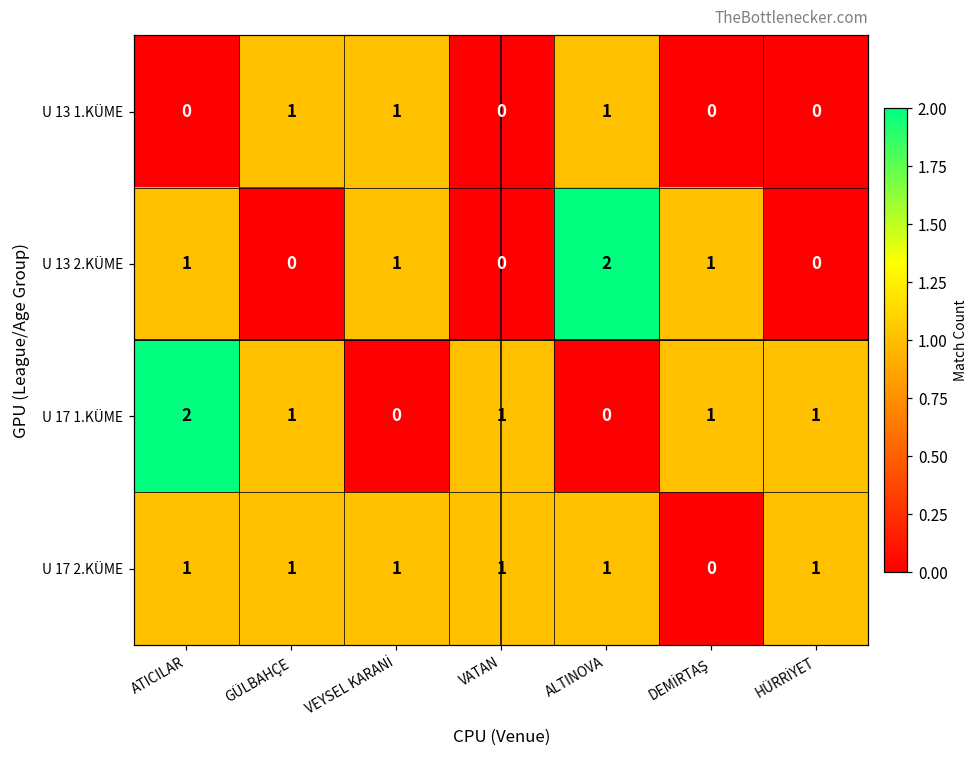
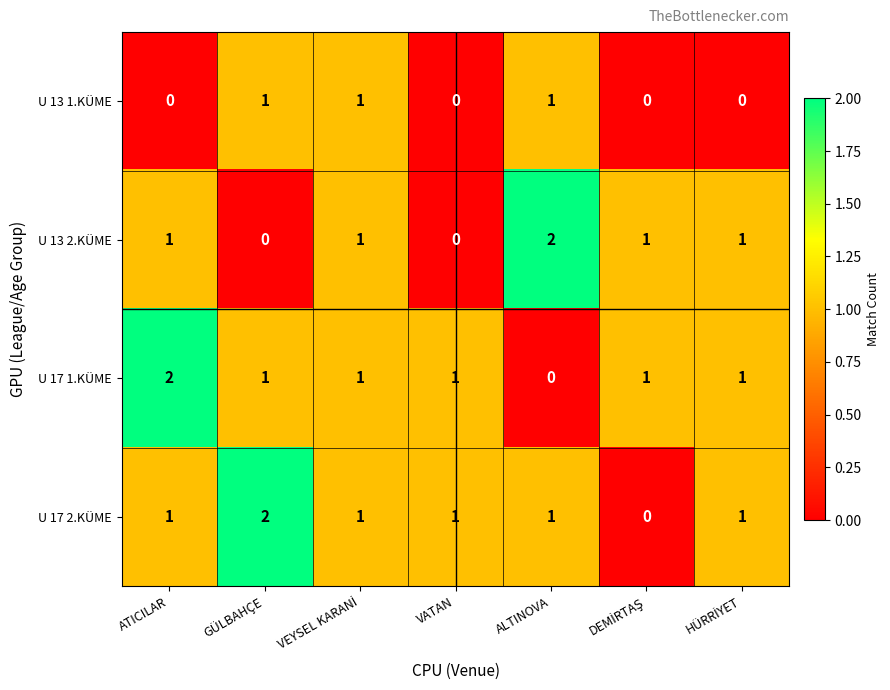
  {
    "U 13 1.KÜME": {
      "ATICILAR": 0,
      "GÜLBAHÇE": 1,
      "VEYSEL KARANİ": 1,
      "VATAN": 0,
      "ALTINOVA": 1,
      "DEMİRTAŞ": 0,
      "HÜRRİYET": 0
    },
    "U 13 2.KÜME": {
      "ATICILAR": 1,
      "GÜLBAHÇE": 0,
      "VEYSEL KARANİ": 1,
      "VATAN": 0,
      "ALTINOVA": 2,
      "DEMİRTAŞ": 1,
-     "HÜRRİYET": 0
+     "HÜRRİYET": 1
    },
    "U 17 1.KÜME": {
      "ATICILAR": 2,
      "GÜLBAHÇE": 1,
-     "VEYSEL KARANİ": 0,
+     "VEYSEL KARANİ": 1,
      "VATAN": 1,
      "ALTINOVA": 0,
      "DEMİRTAŞ": 1,
      "HÜRRİYET": 1
    },
    "U 17 2.KÜME": {
      "ATICILAR": 1,
-     "GÜLBAHÇE": 1,
+     "GÜLBAHÇE": 2,
      "VEYSEL KARANİ": 1,
      "VATAN": 1,
      "ALTINOVA": 1,
      "DEMİRTAŞ": 0,
      "HÜRRİYET": 1
    }
  }
